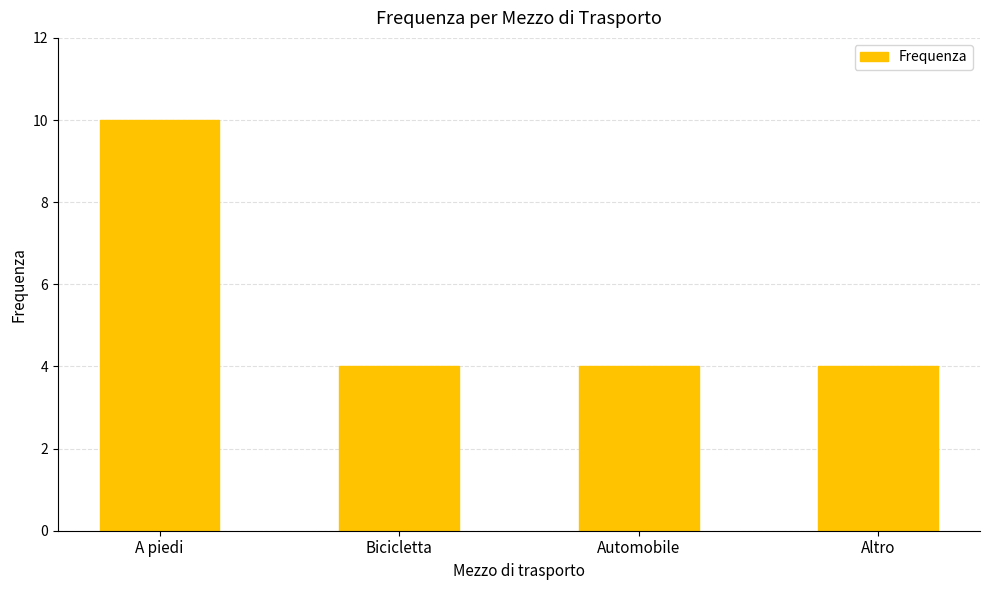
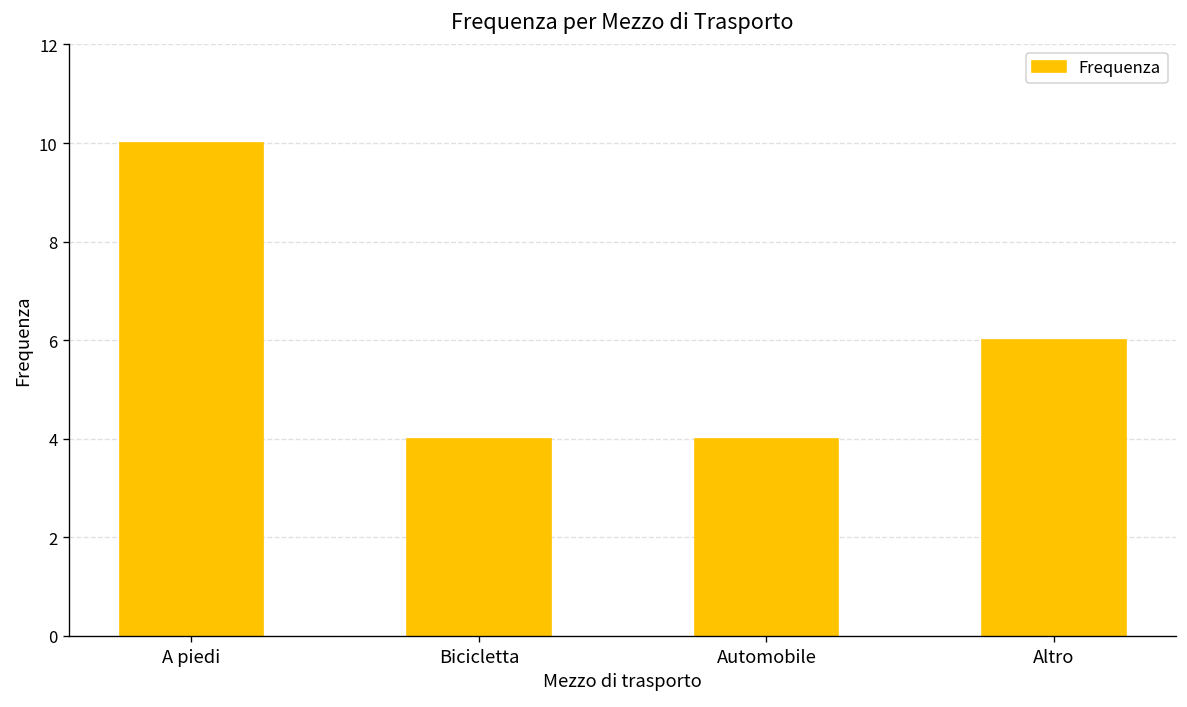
  {
    "A piedi": 10,
    "Bicicletta": 4,
    "Automobile": 4,
-   "Altro": 4
+   "Altro": 6
  }
